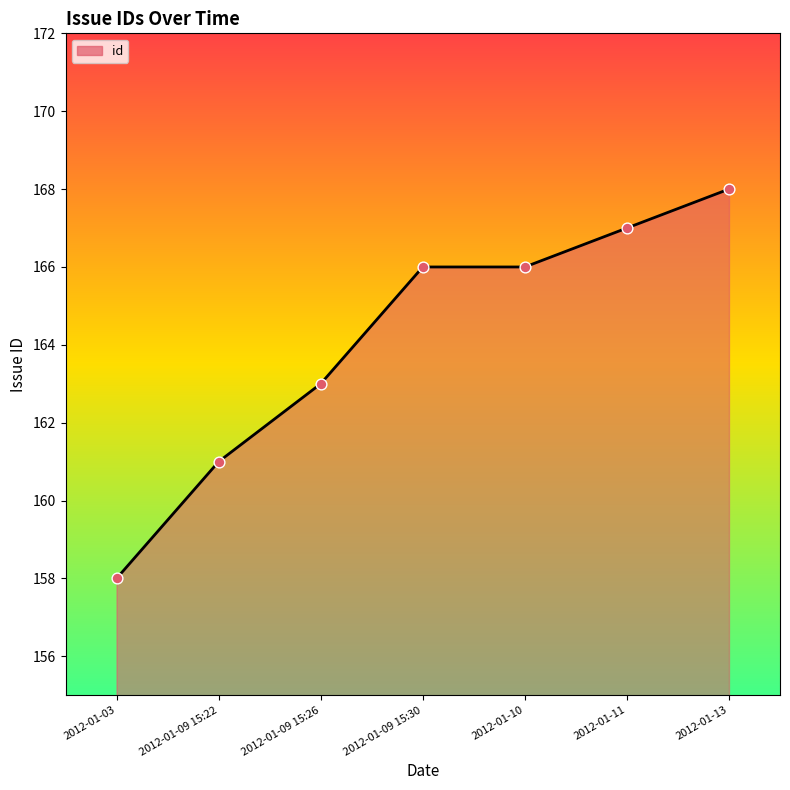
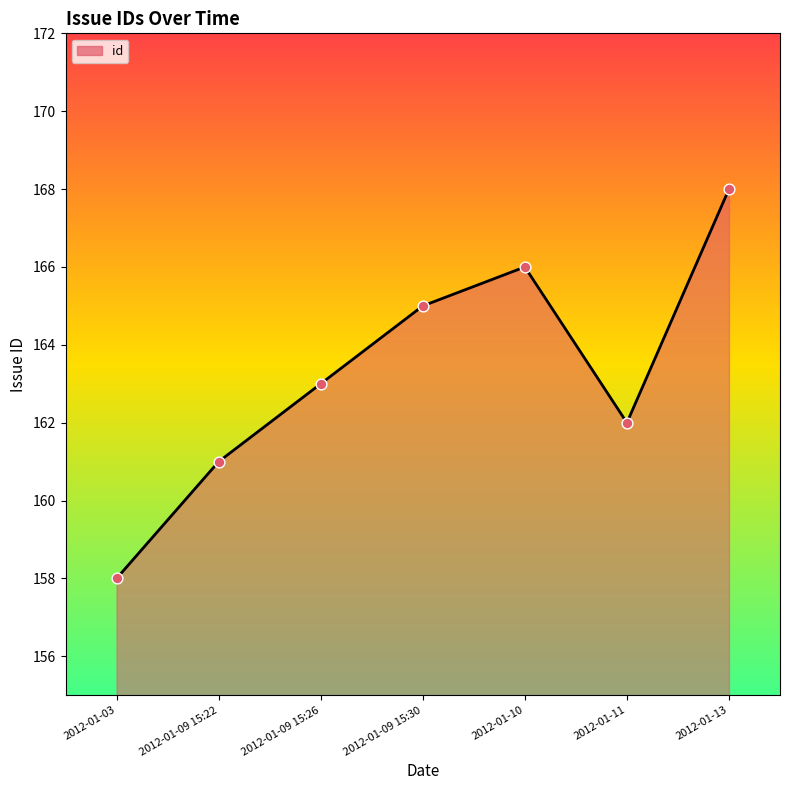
  {
    "2012-01-03": 158,
    "2012-01-09 15:22": 161,
    "2012-01-09 15:26": 163,
-   "2012-01-09 15:30": 166,
+   "2012-01-09 15:30": 165,
    "2012-01-10": 166,
-   "2012-01-11": 167,
+   "2012-01-11": 162,
    "2012-01-13": 168
  }
